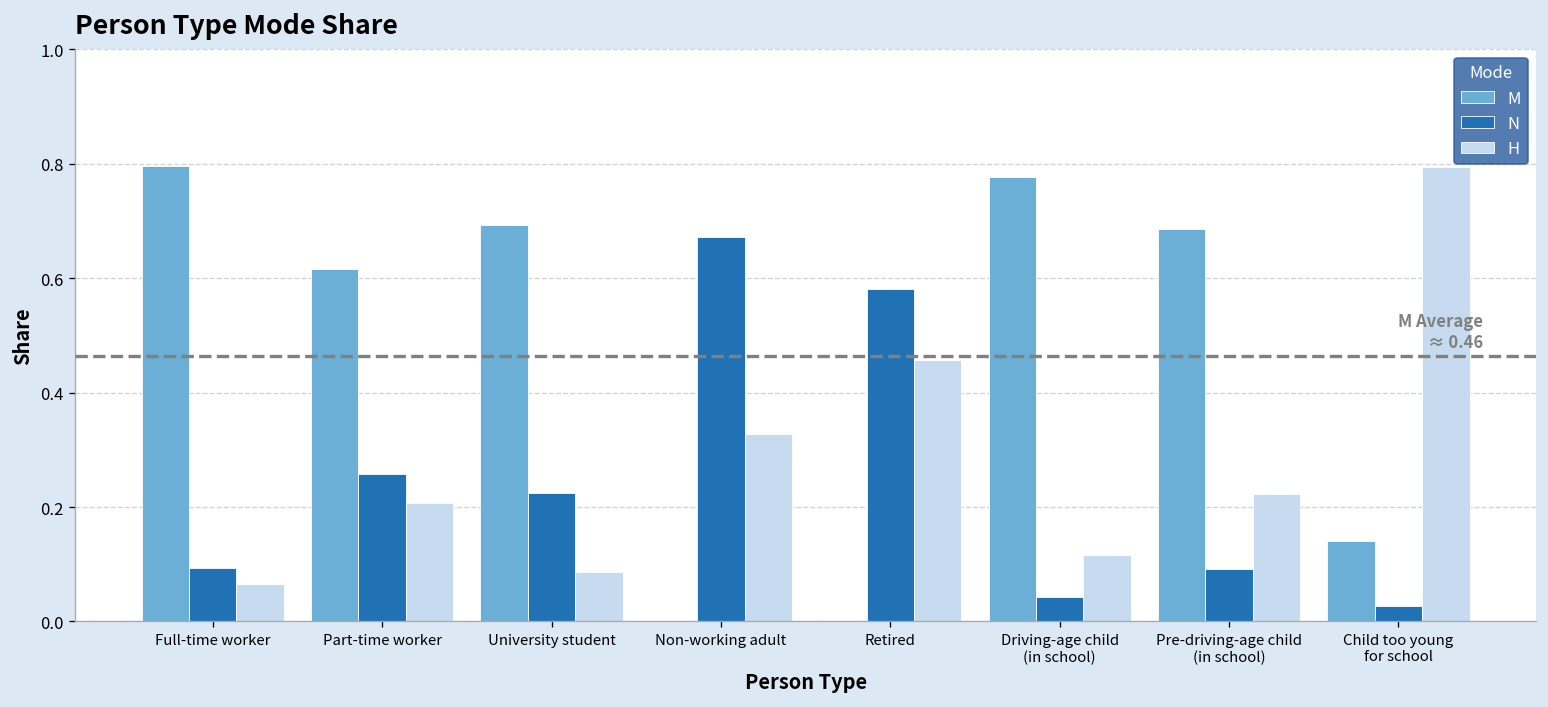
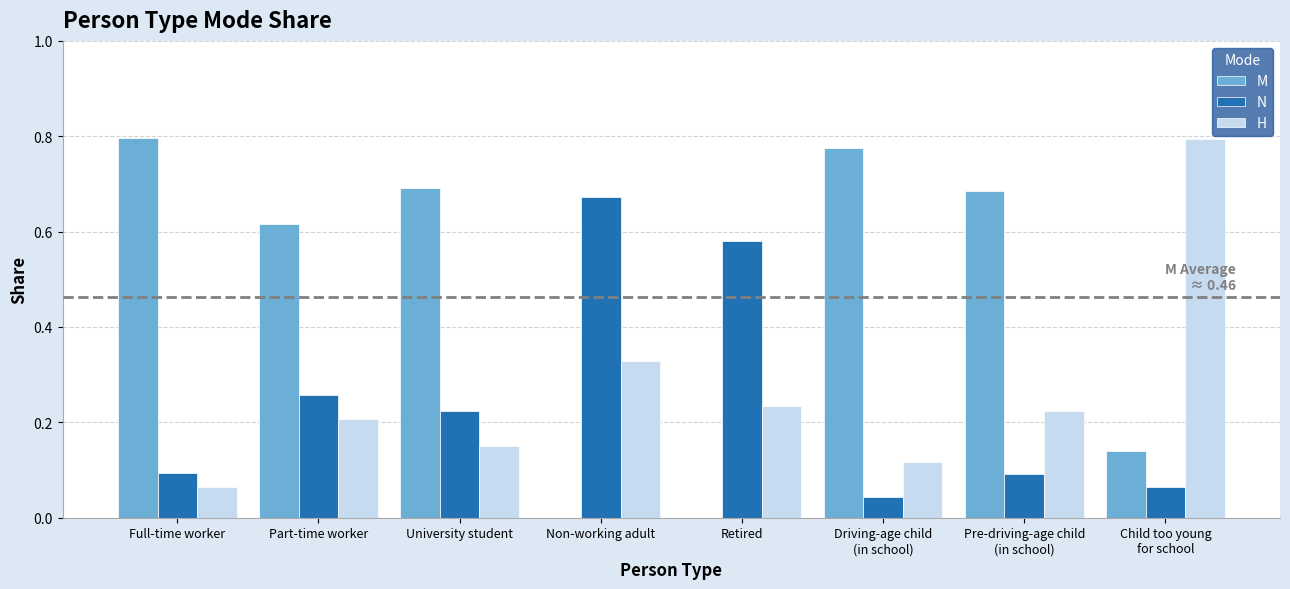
  {
    "M": {
      "Full-time worker": 0.80,
      "Part-time worker": 0.62,
      "University student": 0.69,
      "Non-working adult": 0.00,
      "Retired": 0.00,
      "Driving-age child (in school)": 0.78,
      "Pre-driving-age child (in school)": 0.69,
      "Child too young for school": 0.14
    },
    "N": {
      "Full-time worker": 0.09,
      "Part-time worker": 0.26,
      "University student": 0.22,
      "Non-working adult": 0.67,
      "Retired": 0.58,
      "Driving-age child (in school)": 0.04,
      "Pre-driving-age child (in school)": 0.09,
-     "Child too young for school": 0.03
+     "Child too young for school": 0.07
    },
    "H": {
      "Full-time worker": 0.07,
      "Part-time worker": 0.21,
-     "University student": 0.09,
+     "University student": 0.15,
      "Non-working adult": 0.33,
-     "Retired": 0.46,
+     "Retired": 0.23,
      "Driving-age child (in school)": 0.12,
      "Pre-driving-age child (in school)": 0.22
    }
  }
